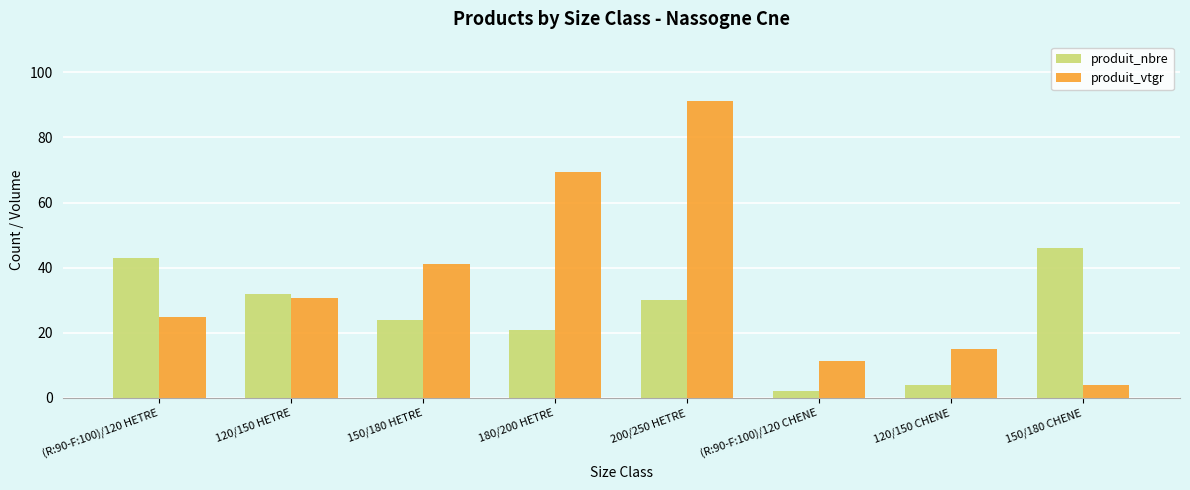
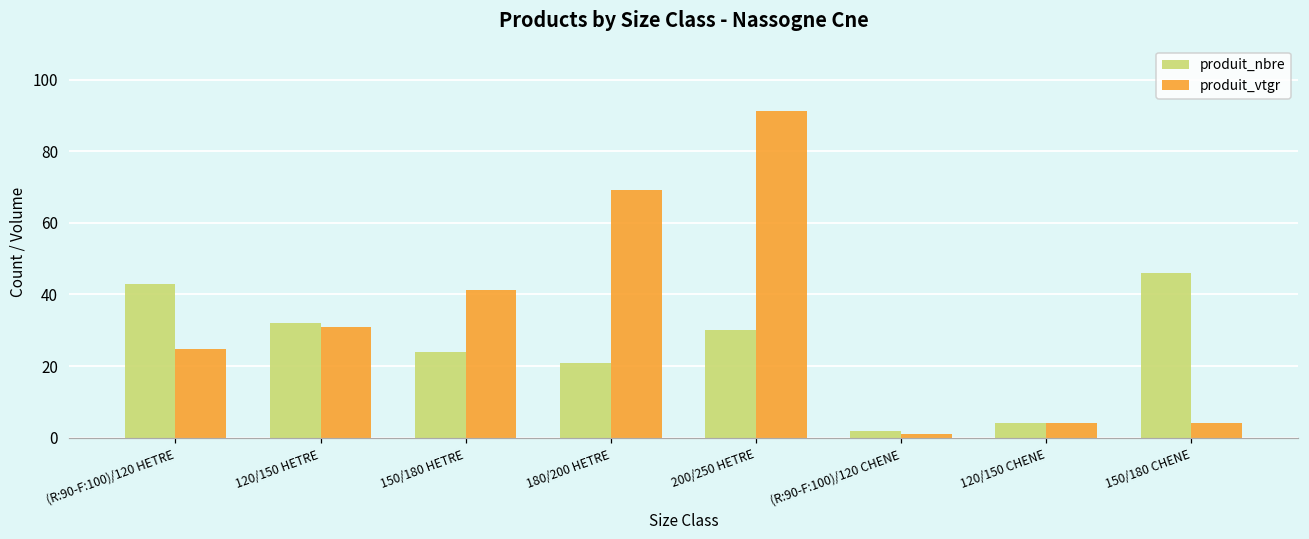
  {
    "produit_nbre": {
      "(R:90-F:100)/120 HETRE": 43,
      "120/150 HETRE": 32,
      "150/180 HETRE": 24,
      "180/200 HETRE": 21,
      "200/250 HETRE": 30,
      "(R:90-F:100)/120 CHENE": 2,
      "120/150 CHENE": 4,
      "150/180 CHENE": 46
    },
    "produit_vtgr": {
      "(R:90-F:100)/120 HETRE": 25,
      "120/150 HETRE": 31,
      "150/180 HETRE": 41,
      "180/200 HETRE": 69,
      "200/250 HETRE": 91,
-     "(R:90-F:100)/120 CHENE": 11,
-     "120/150 CHENE": 15,
+     "(R:90-F:100)/120 CHENE": 1,
+     "120/150 CHENE": 4,
      "150/180 CHENE": 4
    }
  }
